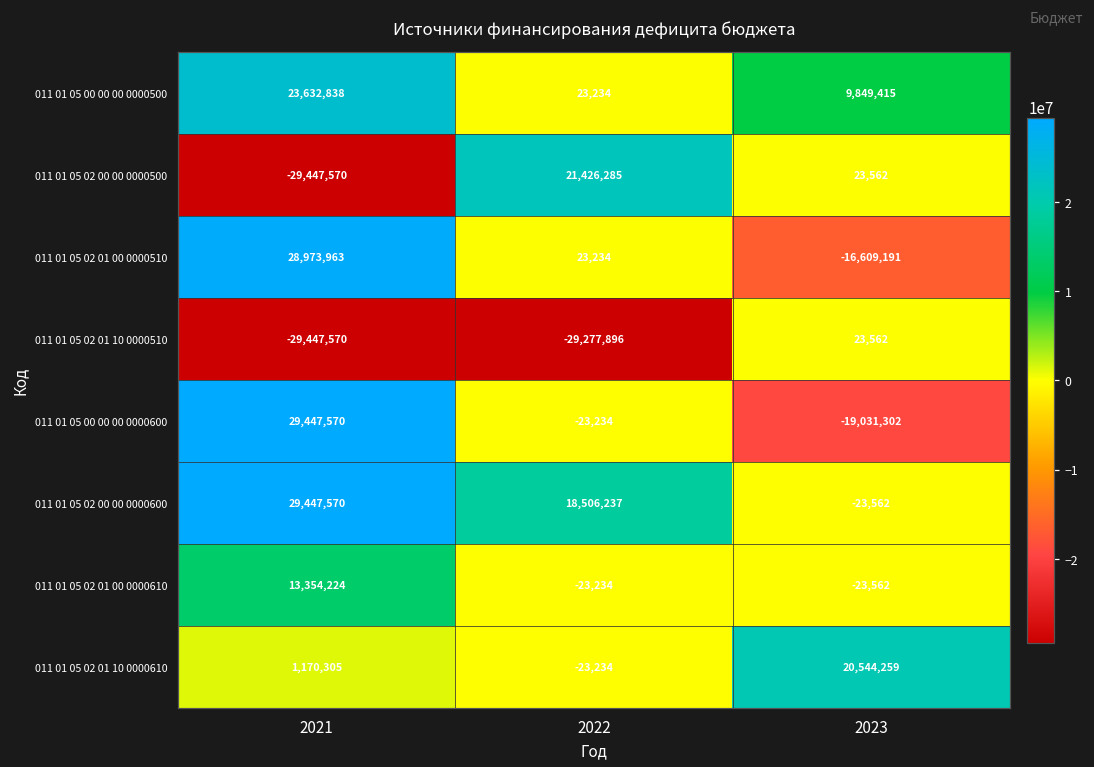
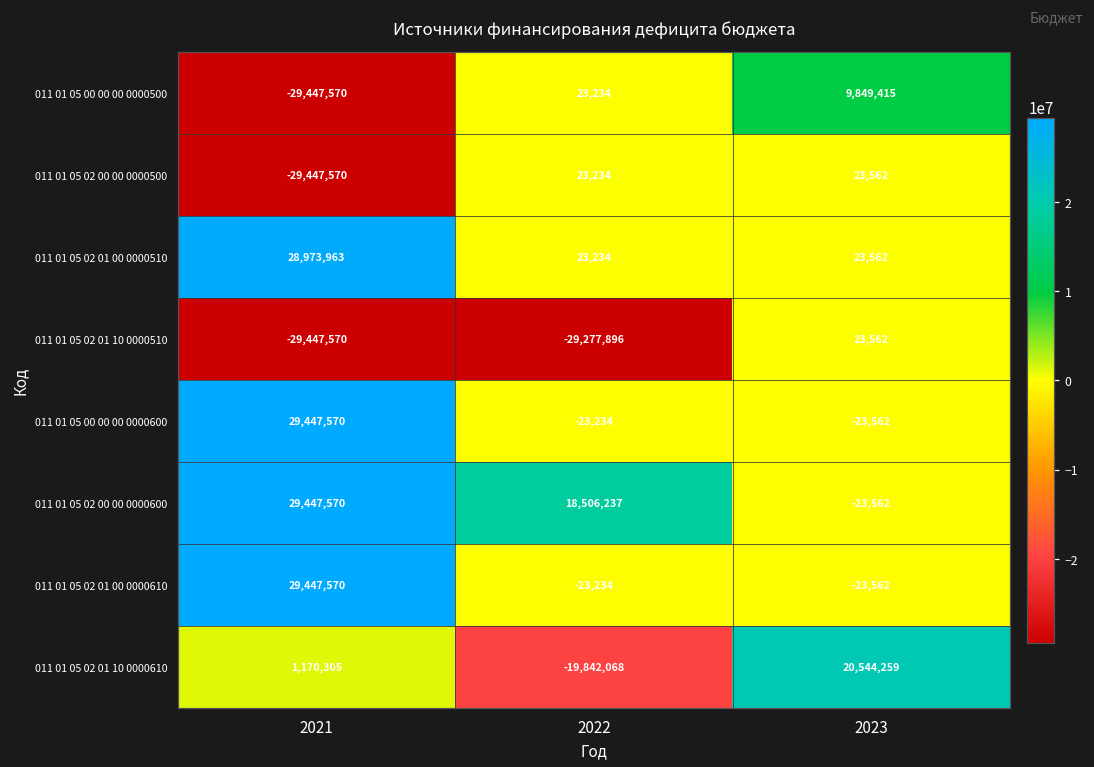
  {
    "011 01 05 00 00 00 0000500": {
-     "2021": "23,632,838",
+     "2021": "-29,447,570",
      "2022": "23,234",
      "2023": "9,849,415"
    },
    "011 01 05 02 00 00 0000500": {
      "2021": "-29,447,570",
-     "2022": "21,426,285",
+     "2022": "23,234",
      "2023": "23,562"
    },
    "011 01 05 02 01 00 0000510": {
      "2021": "28,973,963",
      "2022": "23,234",
-     "2023": "-16,609,191"
+     "2023": "23,562"
    },
    "011 01 05 02 01 10 0000510": {
      "2021": "-29,447,570",
      "2022": "-29,277,896",
      "2023": "23,562"
    },
    "011 01 05 00 00 00 0000600": {
      "2021": "29,447,570",
      "2022": "-23,234",
-     "2023": "-19,031,302"
+     "2023": "-23,562"
    },
    "011 01 05 02 00 00 0000600": {
      "2021": "29,447,570",
      "2022": "18,506,237",
      "2023": "-23,562"
    },
    "011 01 05 02 01 00 0000610": {
-     "2021": "13,354,224",
+     "2021": "29,447,570",
      "2022": "-23,234",
      "2023": "-23,562"
    },
    "011 01 05 02 01 10 0000610": {
      "2021": "1,170,305",
-     "2022": "-23,234",
+     "2022": "-19,842,068",
      "2023": "20,544,259"
    }
  }
